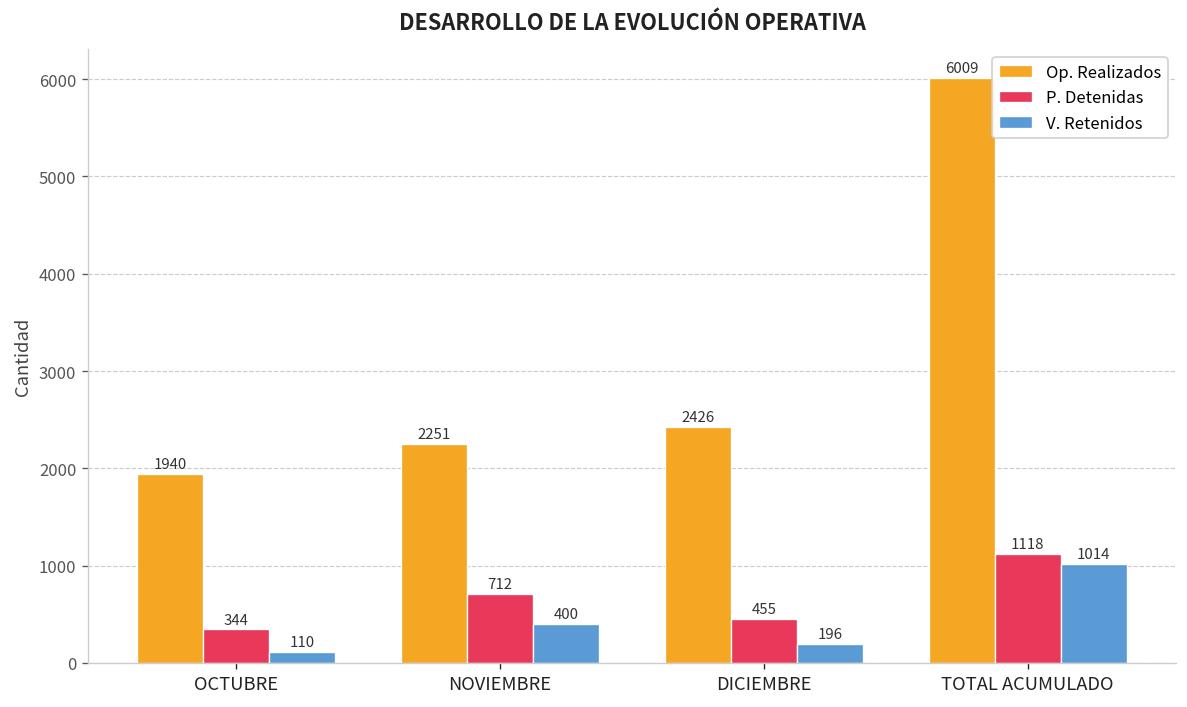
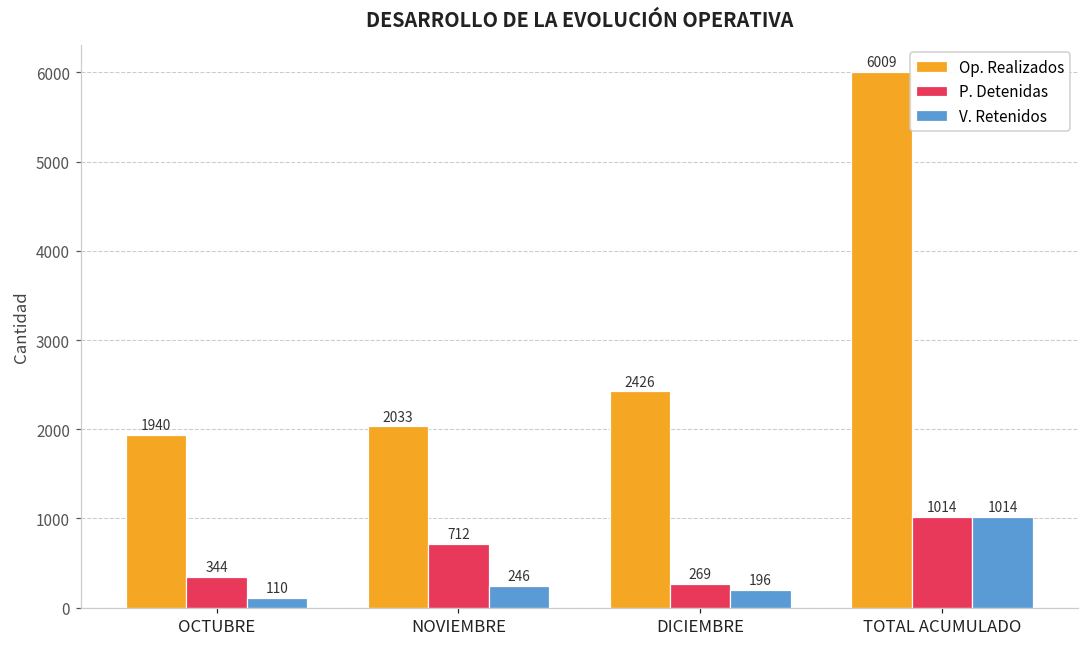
  {
    "Op. Realizados": {
      "OCTUBRE": 1940,
-     "NOVIEMBRE": 2251,
+     "NOVIEMBRE": 2033,
      "DICIEMBRE": 2426,
      "TOTAL ACUMULADO": 6009
    },
    "P. Detenidas": {
      "OCTUBRE": 344,
      "NOVIEMBRE": 712,
-     "DICIEMBRE": 455,
-     "TOTAL ACUMULADO": 1118
+     "DICIEMBRE": 269,
+     "TOTAL ACUMULADO": 1014
    },
    "V. Retenidos": {
      "OCTUBRE": 110,
-     "NOVIEMBRE": 400,
+     "NOVIEMBRE": 246,
      "DICIEMBRE": 196,
      "TOTAL ACUMULADO": 1014
    }
  }
